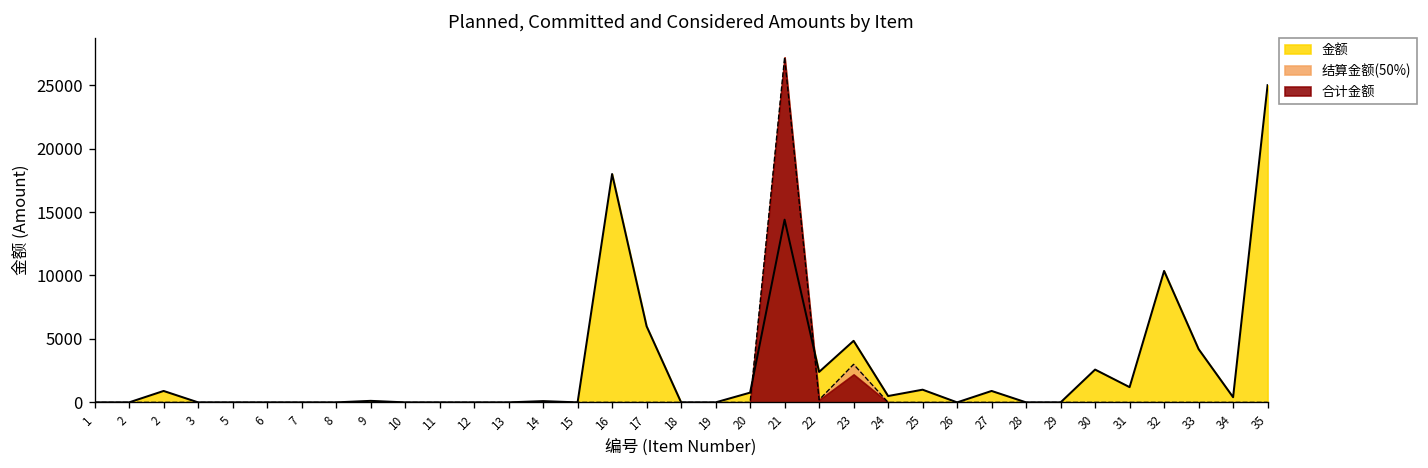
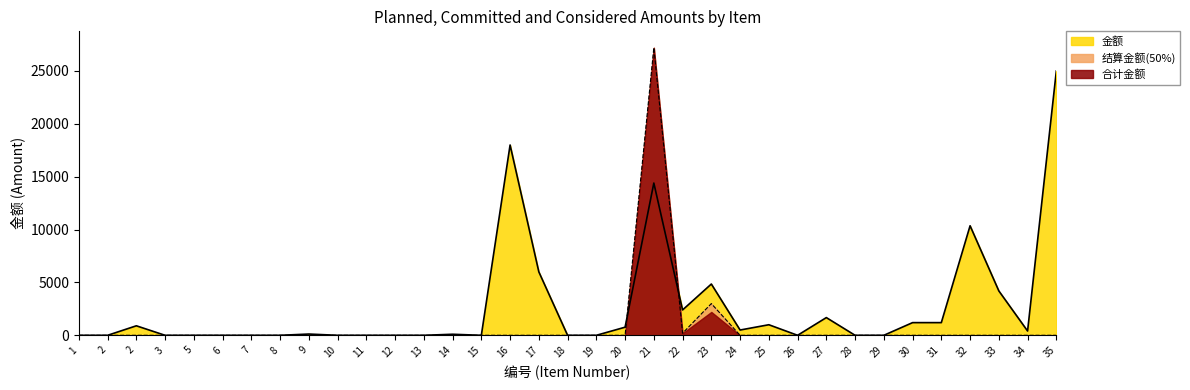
  {
    "金额": {
      "16": 18000,
      "17": 6000,
      "20": 800,
      "21": 14400,
      "22": 2400,
      "23": 4900,
      "24": 500,
      "25": 1000,
-     "27": 900,
-     "30": 2600,
+     "27": 1700,
+     "30": 1200,
      "31": 1200,
      "32": 10400,
      "33": 4200,
      "34": 400,
      "35": 25000
    },
    "结算金额(50%)": {
      "23": 3000
    },
    "合计金额": {
      "23": 2200
    }
  }
